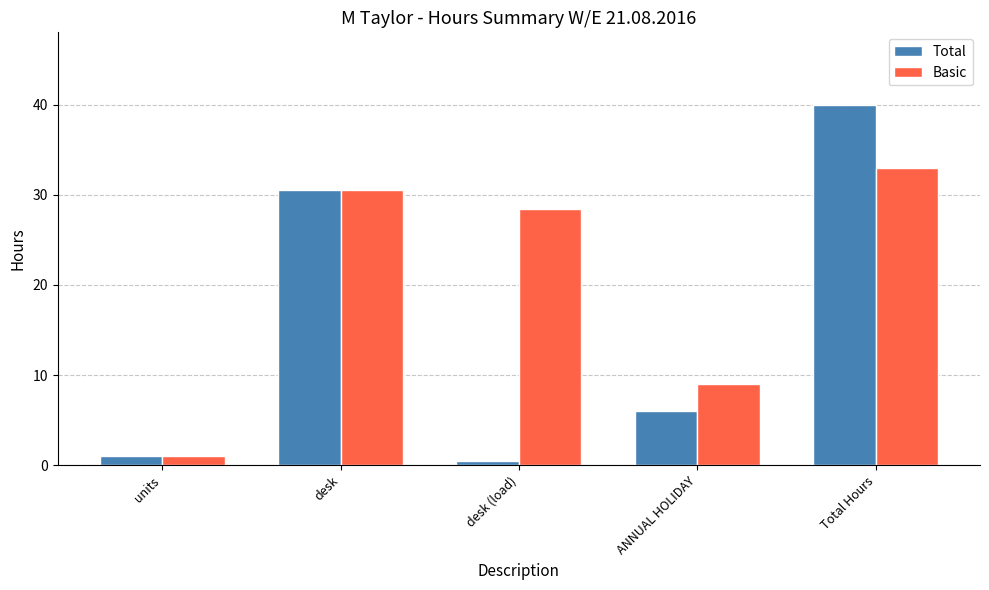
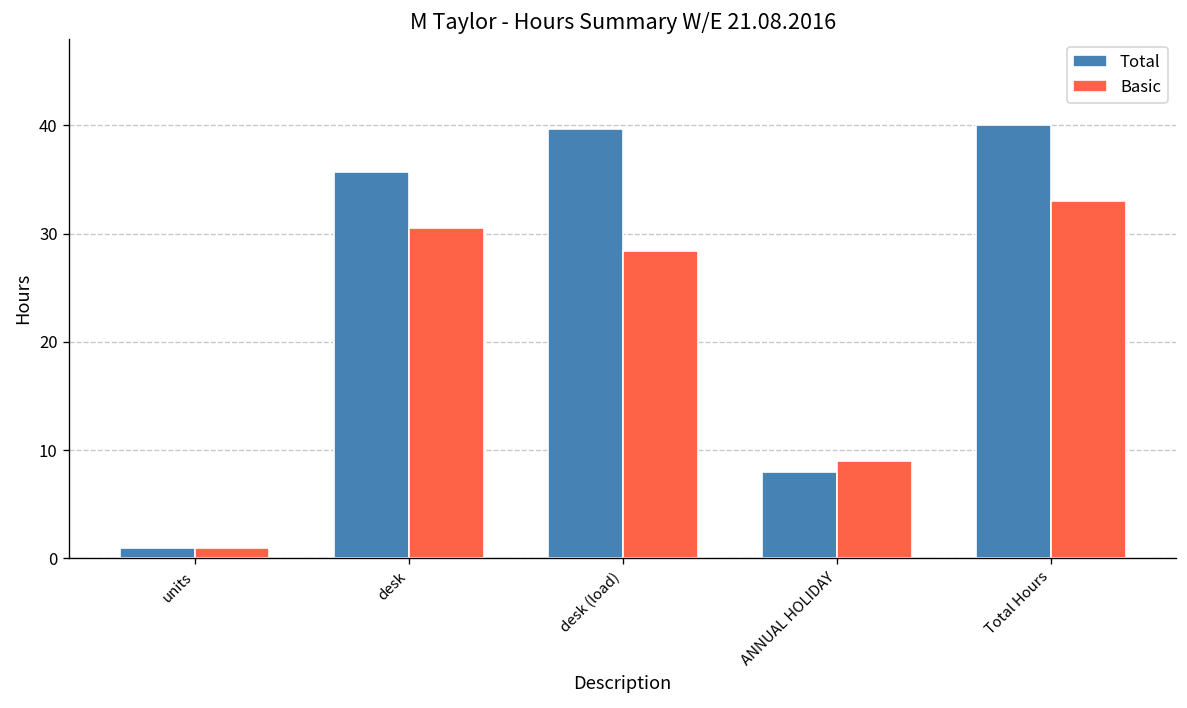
  {
    "Total": {
      "units": 1,
-     "desk": 31,
-     "desk (load)": 1,
-     "ANNUAL HOLIDAY": 6,
+     "desk": 36,
+     "desk (load)": 40,
+     "ANNUAL HOLIDAY": 8,
      "Total Hours": 40
    },
    "Basic": {
      "units": 1,
      "desk": 31,
      "desk (load)": 28,
      "ANNUAL HOLIDAY": 9,
      "Total Hours": 33
    }
  }
